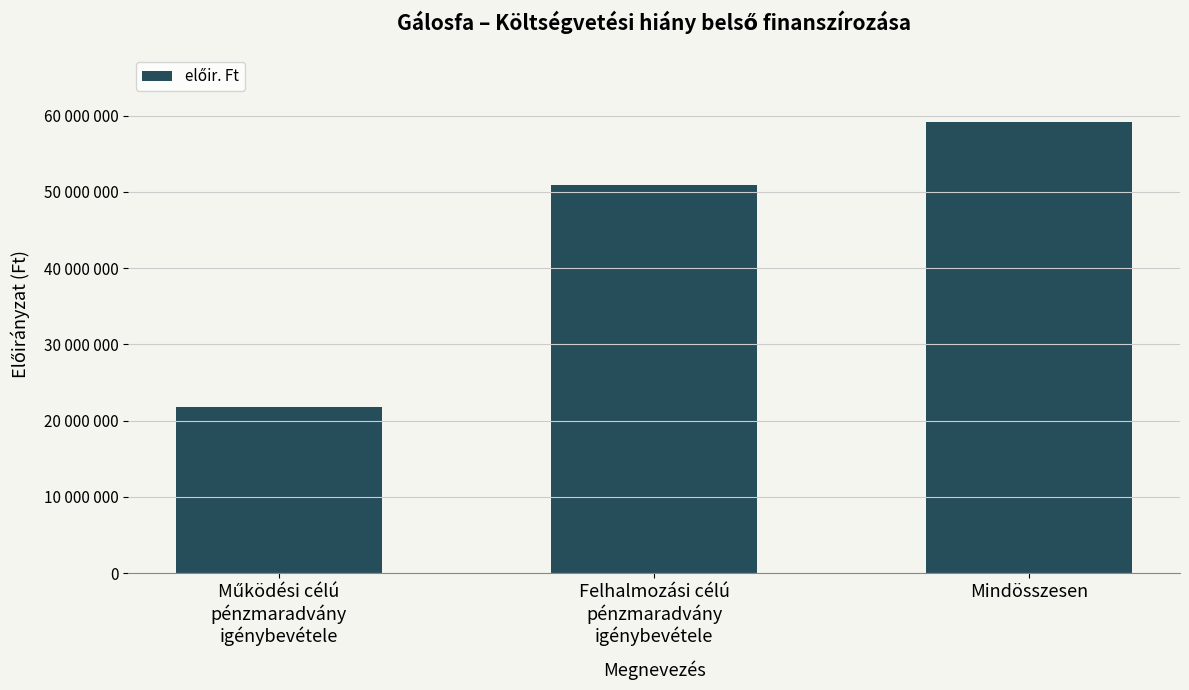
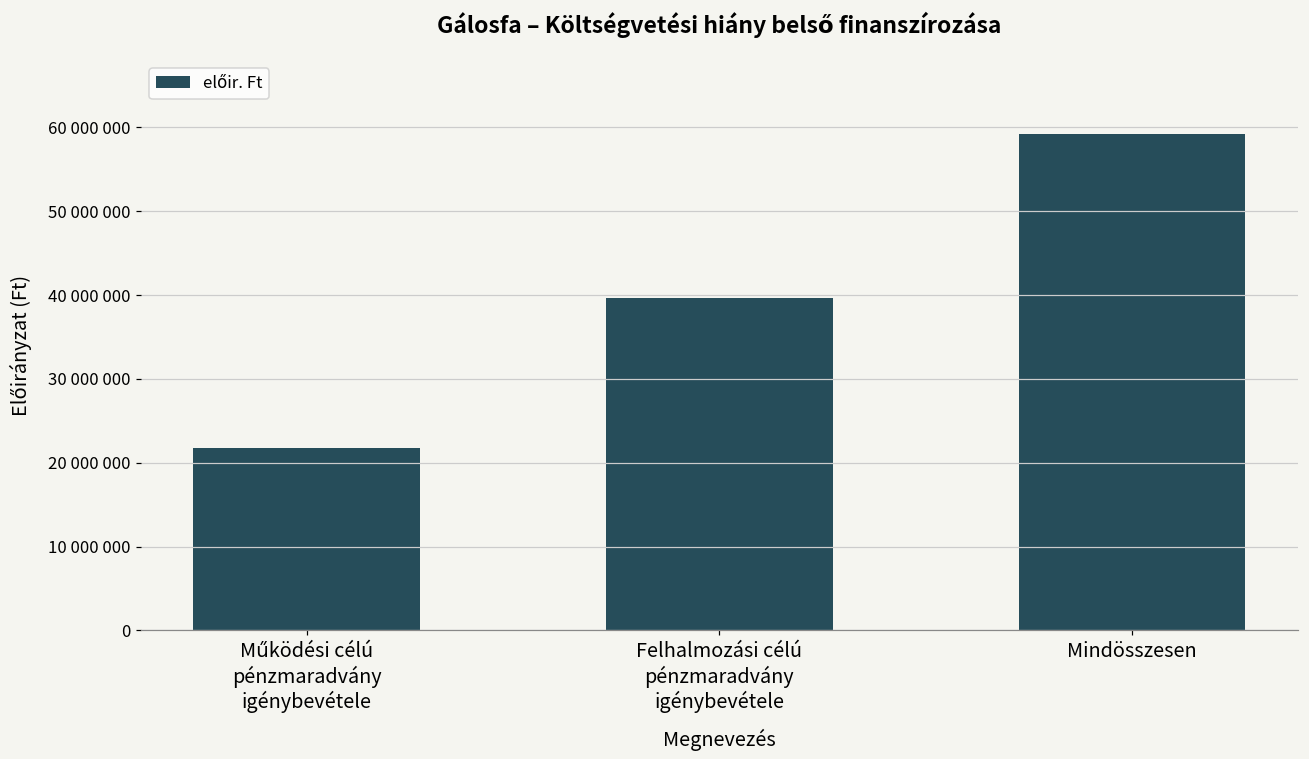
  {
    "Működési célú pénzmaradvány igénybevétele": 22000000,
-   "Felhalmozási célú pénzmaradvány igénybevétele": 51000000,
+   "Felhalmozási célú pénzmaradvány igénybevétele": 40000000,
    "Mindösszesen": 59000000
  }
